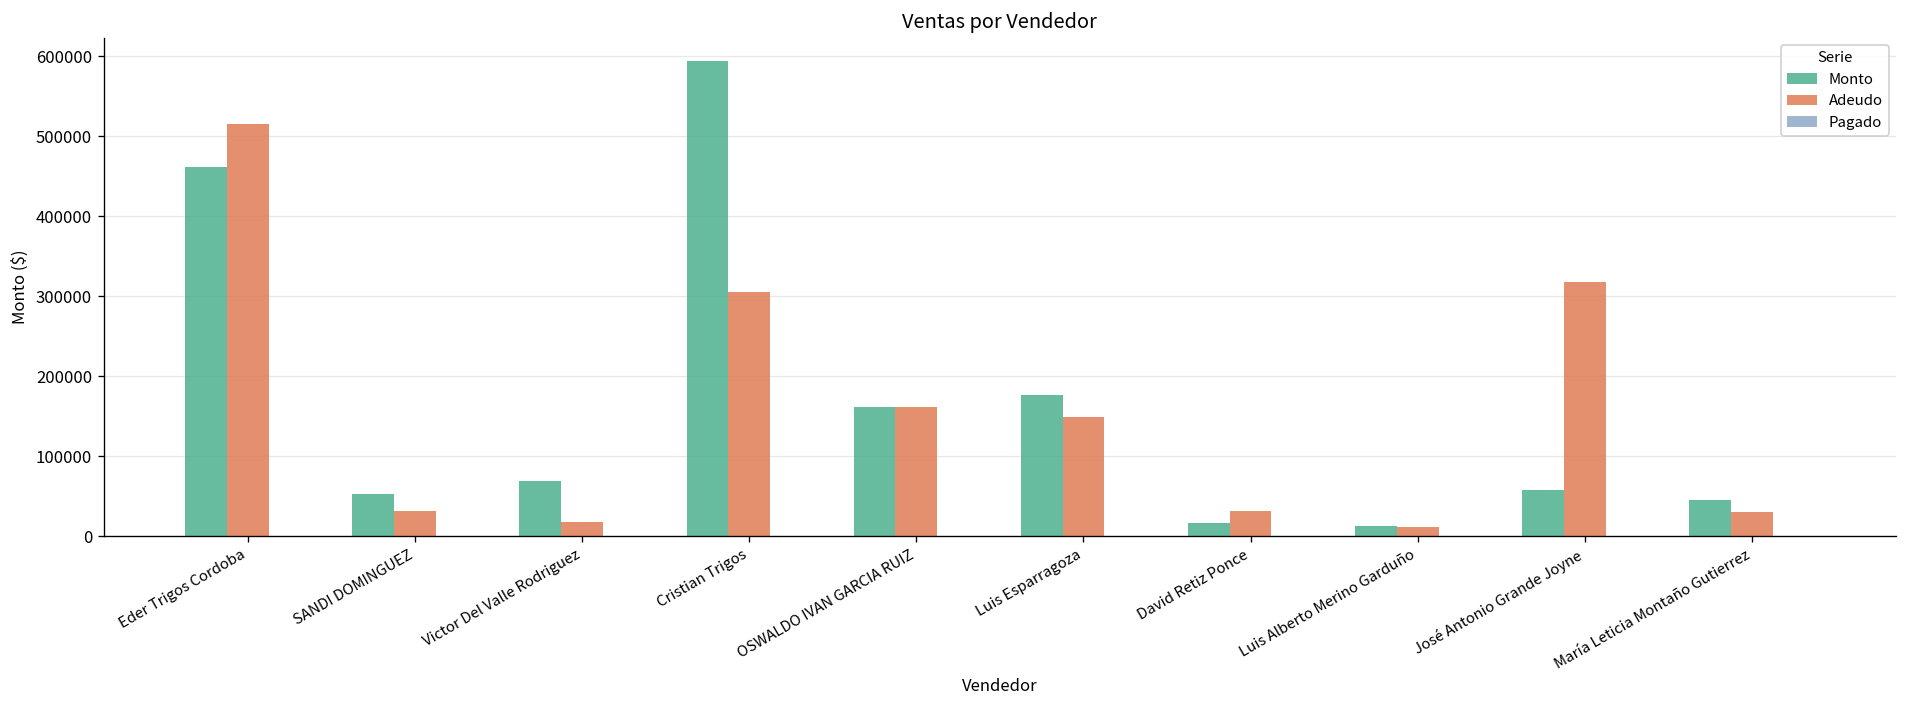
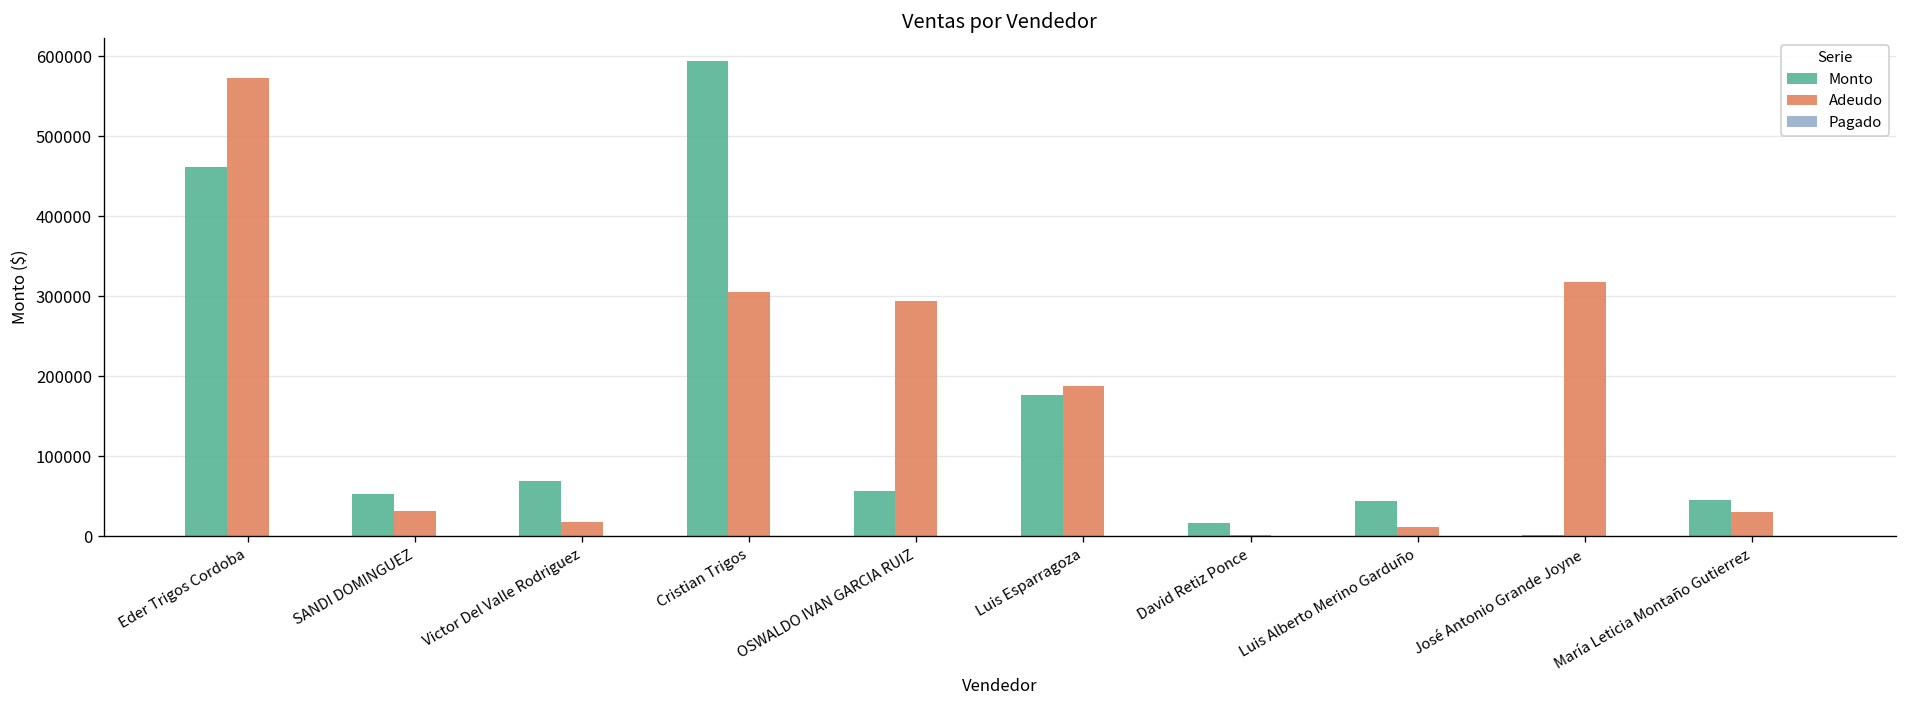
  {
    "Monto": {
      "Eder Trigos Cordoba": 460000,
      "SANDI DOMINGUEZ": 50000,
      "Victor Del Valle Rodriguez": 70000,
      "Cristian Trigos": 590000,
-     "OSWALDO IVAN GARCIA RUIZ": 160000,
+     "OSWALDO IVAN GARCIA RUIZ": 60000,
      "Luis Esparragoza": 180000,
      "David Retiz Ponce": 20000,
-     "Luis Alberto Merino Garduño": 10000,
-     "José Antonio Grande Joyne": 60000,
+     "Luis Alberto Merino Garduño": 40000,
+     "José Antonio Grande Joyne": 0,
      "María Leticia Montaño Gutierrez": 50000
    },
    "Adeudo": {
-     "Eder Trigos Cordoba": 520000,
+     "Eder Trigos Cordoba": 570000,
      "SANDI DOMINGUEZ": 30000,
      "Victor Del Valle Rodriguez": 20000,
      "Cristian Trigos": 310000,
-     "OSWALDO IVAN GARCIA RUIZ": 160000,
-     "Luis Esparragoza": 150000,
-     "David Retiz Ponce": 30000,
+     "OSWALDO IVAN GARCIA RUIZ": 290000,
+     "Luis Esparragoza": 190000,
+     "David Retiz Ponce": 0,
      "Luis Alberto Merino Garduño": 10000,
      "José Antonio Grande Joyne": 320000,
      "María Leticia Montaño Gutierrez": 30000
    },
    "Pagado": {
      "Eder Trigos Cordoba": 0,
      "SANDI DOMINGUEZ": 0,
      "Victor Del Valle Rodriguez": 0,
      "Cristian Trigos": 0,
      "OSWALDO IVAN GARCIA RUIZ": 0,
      "Luis Esparragoza": 0,
      "David Retiz Ponce": 0,
      "Luis Alberto Merino Garduño": 0,
      "José Antonio Grande Joyne": 0,
      "María Leticia Montaño Gutierrez": 0
    }
  }
